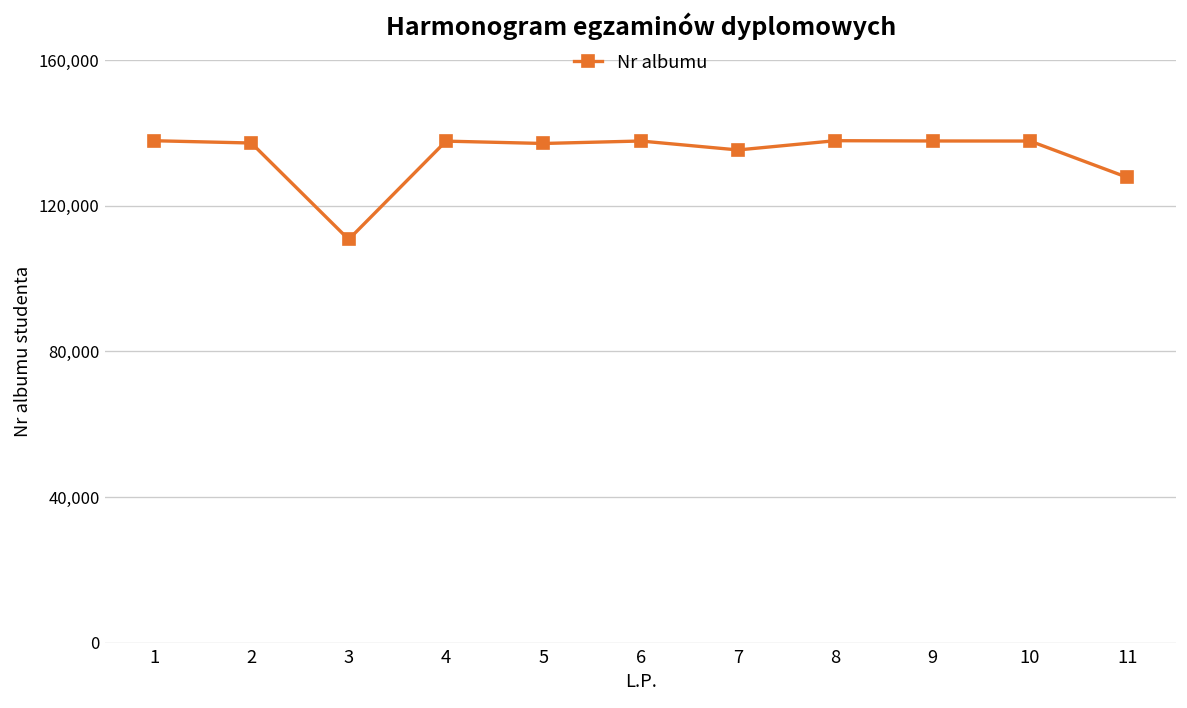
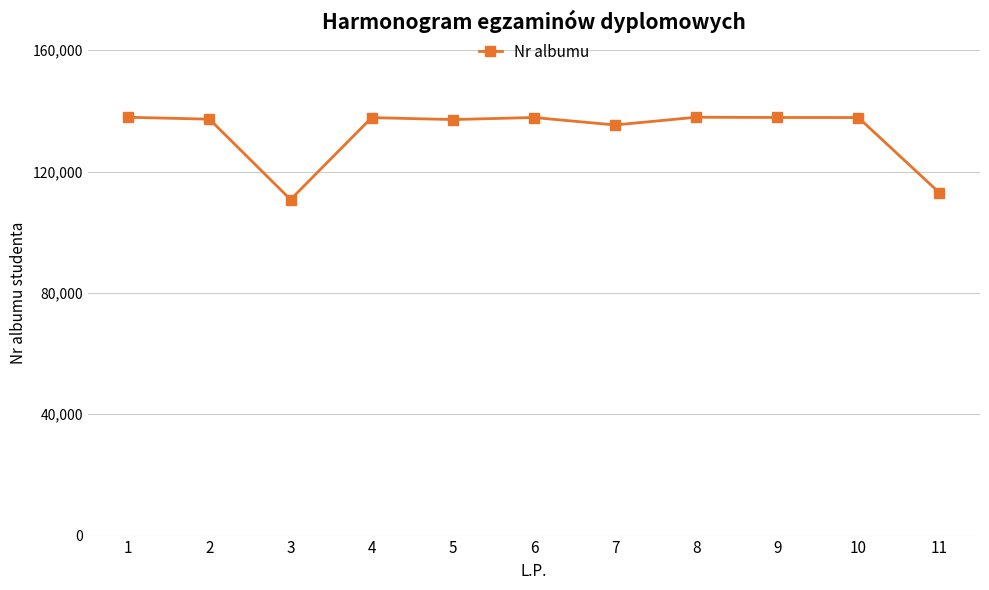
  {
    "1": "138,000",
    "2": "137,000",
    "3": "111,000",
    "4": "138,000",
    "5": "137,000",
    "6": "138,000",
    "7": "135,000",
    "8": "138,000",
    "9": "138,000",
    "10": "138,000",
-   "11": "128,000"
+   "11": "113,000"
  }
